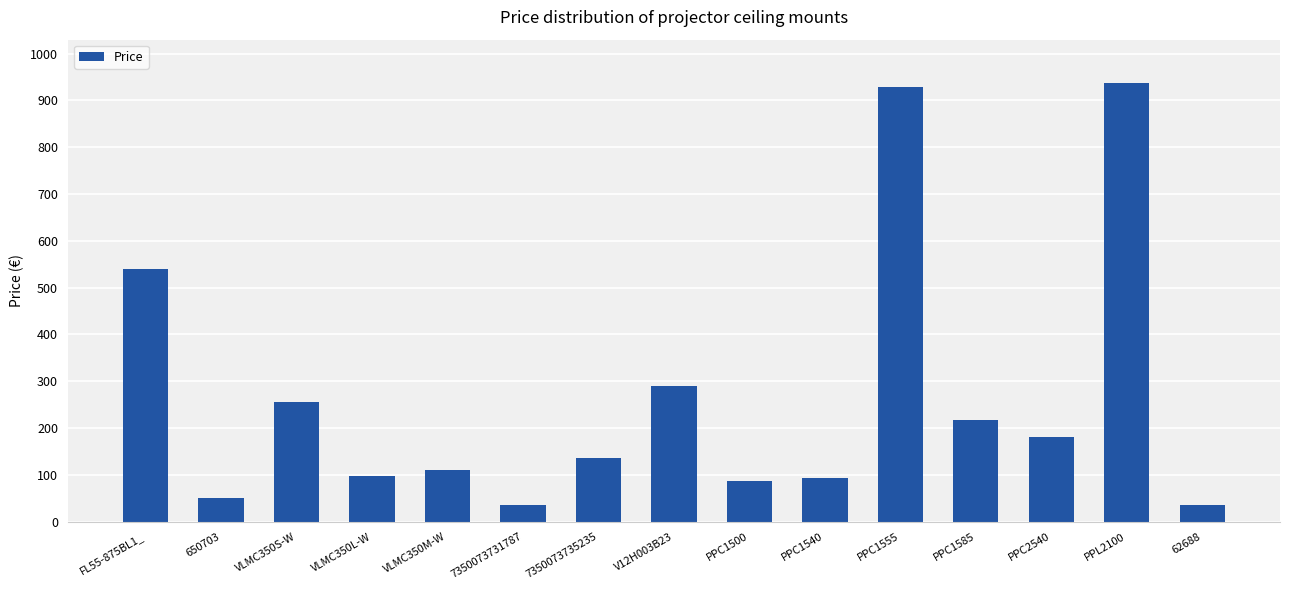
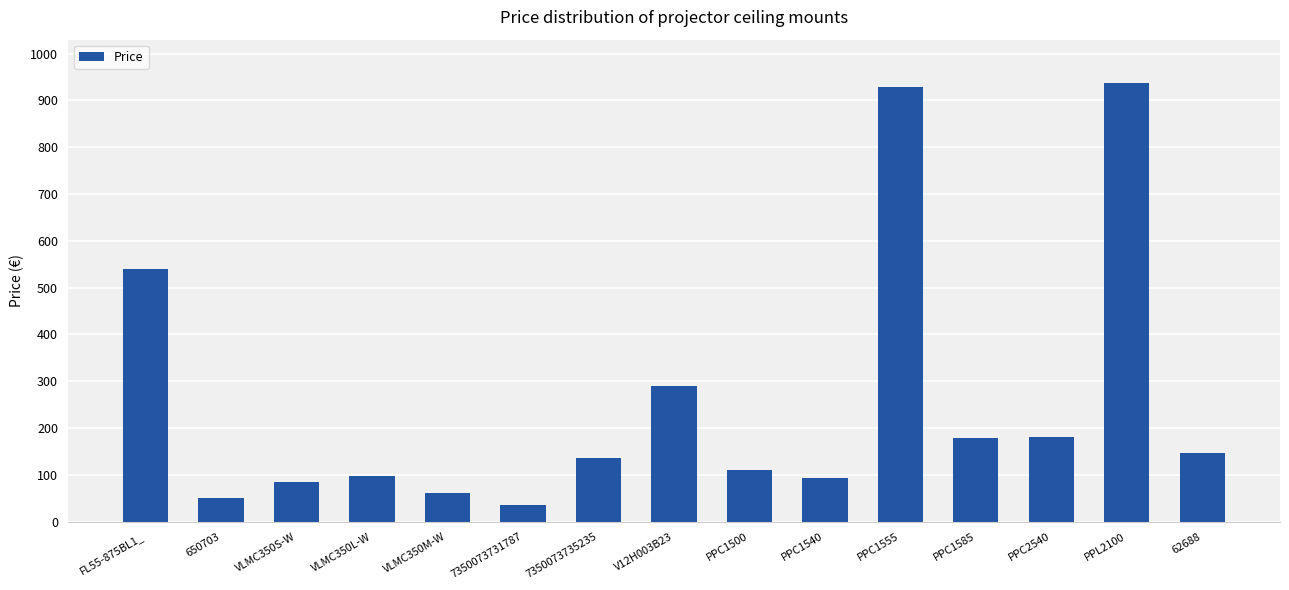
  {
    "FL55-875BL1_": 540,
    "650703": 50,
-   "VLMC350S-W": 260,
+   "VLMC350S-W": 80,
    "VLMC350L-W": 100,
-   "VLMC350M-W": 110,
+   "VLMC350M-W": 60,
    "7350073731787": 40,
    "7350073735235": 140,
    "V12H003B23": 290,
-   "PPC1500": 90,
+   "PPC1500": 110,
    "PPC1540": 90,
    "PPC1555": 930,
-   "PPC1585": 220,
+   "PPC1585": 180,
    "PPC2540": 180,
    "PPL2100": 940,
-   "62688": 40
+   "62688": 150
  }
